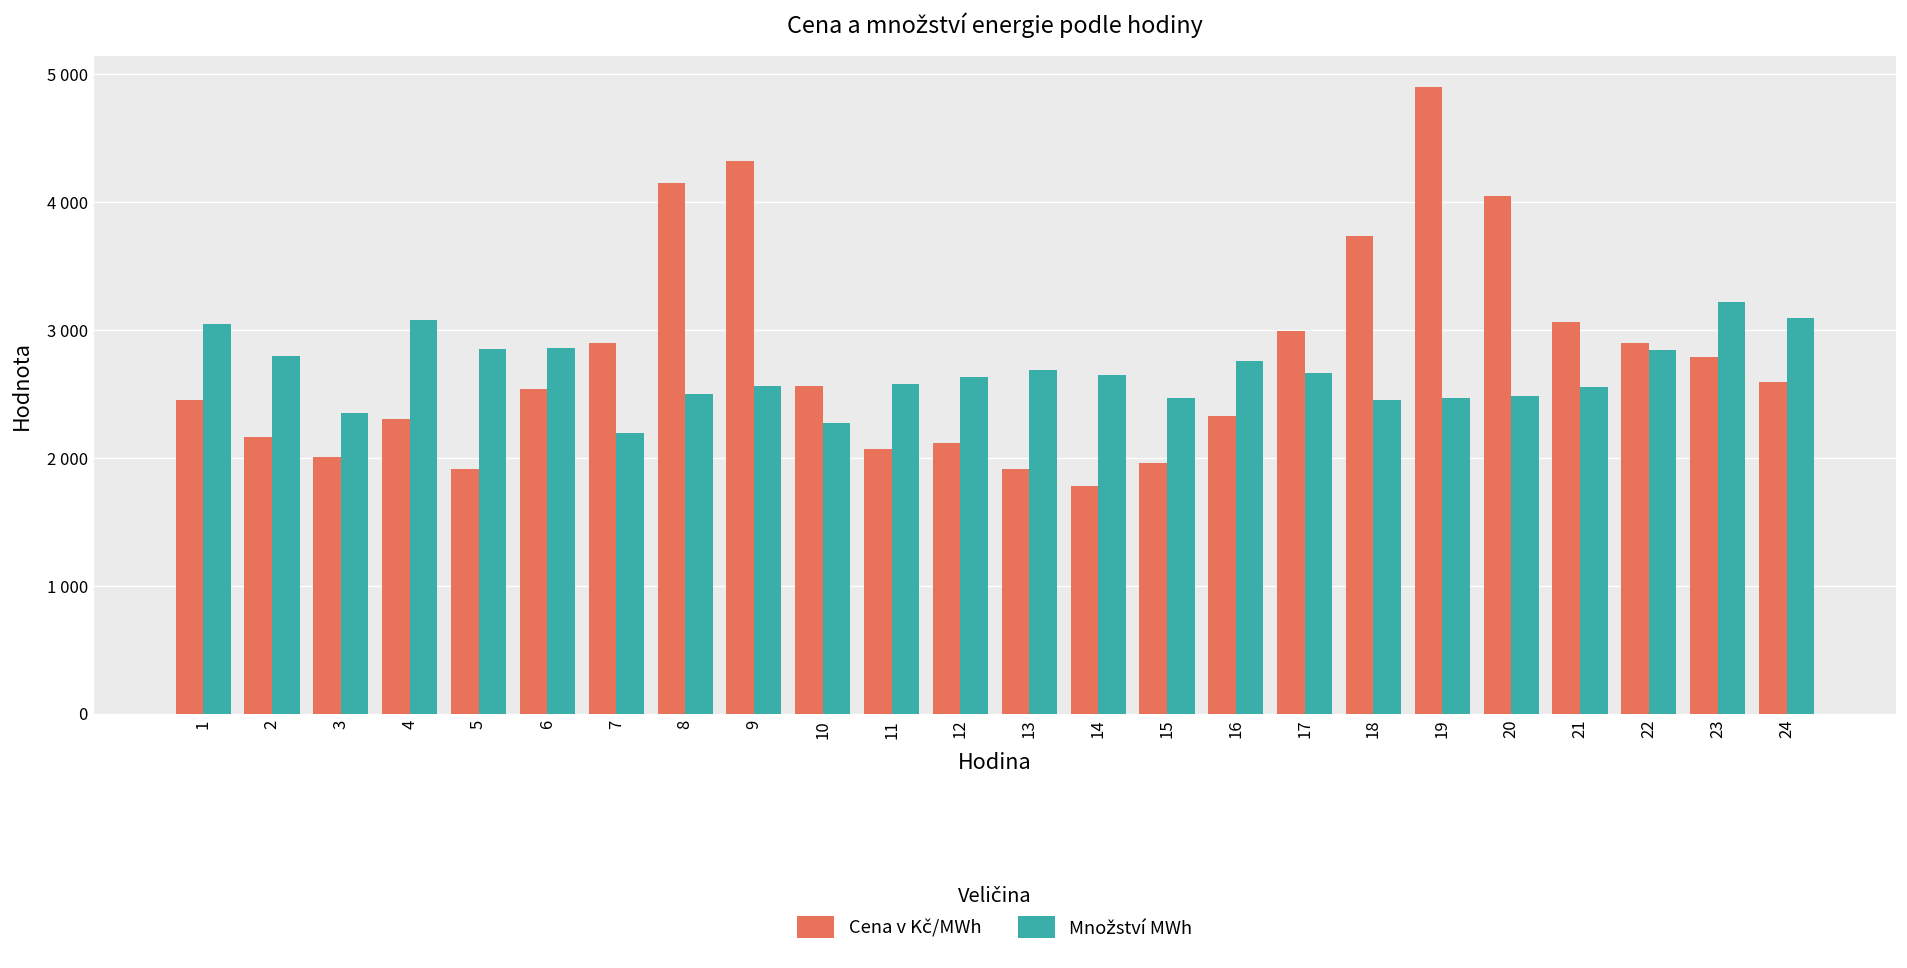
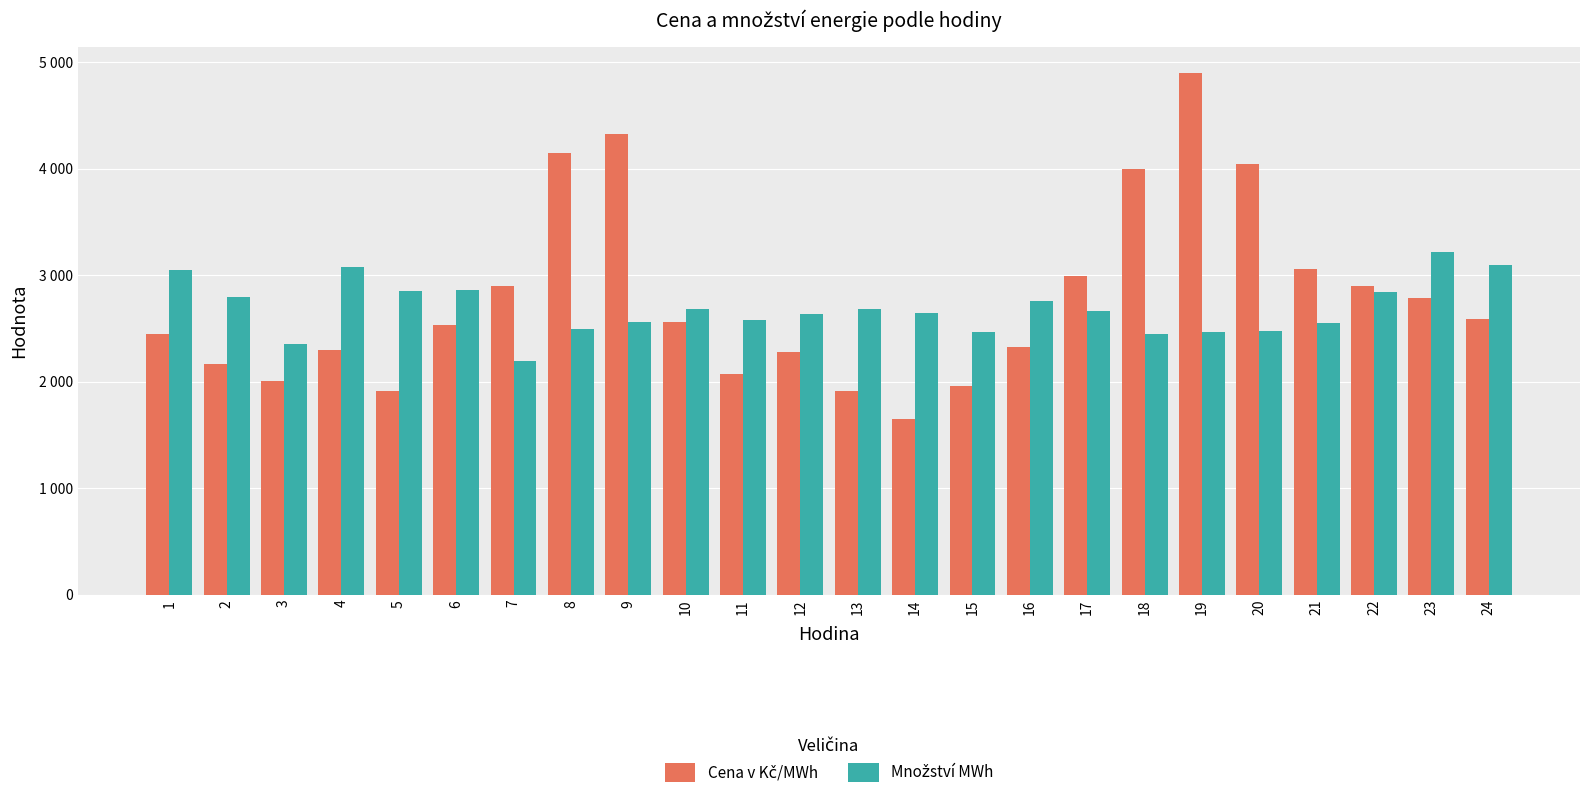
  {
    "Cena v Kč/MWh": {
      "1": 2450,
      "2": 2160,
      "3": 2010,
      "4": 2300,
      "5": 1920,
      "6": 2540,
      "7": 2900,
      "8": 4150,
      "9": 4320,
      "10": 2560,
      "11": 2070,
-     "12": 2110,
+     "12": 2280,
      "13": 1910,
-     "14": 1780,
+     "14": 1650,
      "15": 1960,
      "16": 2330,
      "17": 2990,
-     "18": 3730,
+     "18": 4000,
      "19": 4900,
      "20": 4050,
      "21": 3060,
      "22": 2900,
      "23": 2790,
      "24": 2590
    },
    "Množství MWh": {
      "1": 3050,
      "2": 2790,
      "3": 2350,
      "4": 3080,
      "5": 2850,
      "6": 2860,
      "7": 2190,
      "8": 2500,
      "9": 2560,
-     "10": 2270,
+     "10": 2680,
      "11": 2580,
      "12": 2630,
      "13": 2690,
      "14": 2640,
      "15": 2470,
      "16": 2760,
      "17": 2660,
      "18": 2450,
      "19": 2470,
      "20": 2480,
      "21": 2550,
      "22": 2840,
      "23": 3210,
      "24": 3100
    }
  }
